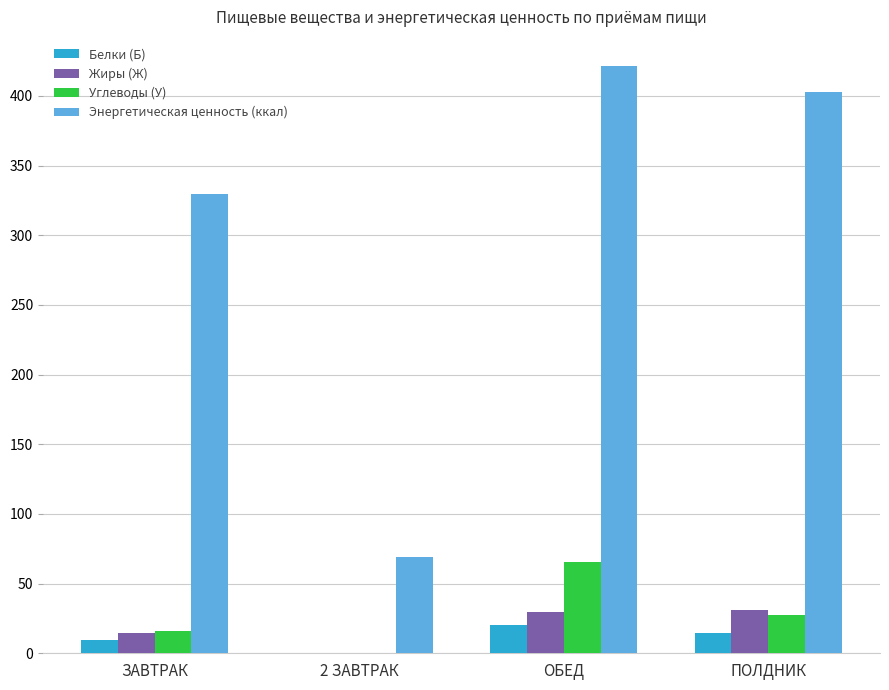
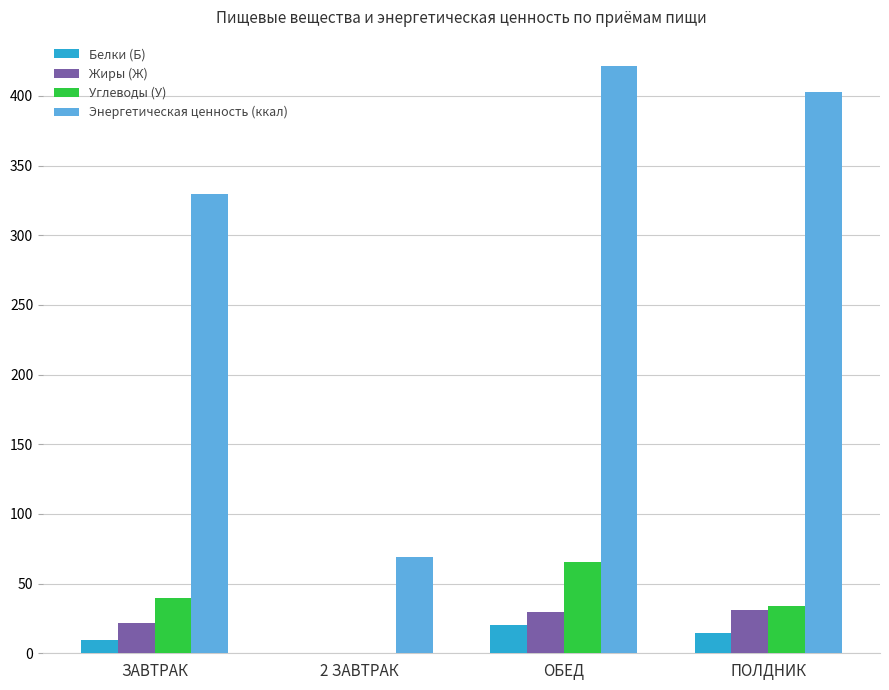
  {
    "Жиры (Ж)": {
-     "ЗАВТРАК": 14,
+     "ЗАВТРАК": 22,
      "2 ЗАВТРАК": 0,
      "ОБЕД": 30,
      "ПОЛДНИК": 31
    },
    "Углеводы (У)": {
-     "ЗАВТРАК": 16,
+     "ЗАВТРАК": 40,
      "2 ЗАВТРАК": 0,
      "ОБЕД": 66,
-     "ПОЛДНИК": 27
+     "ПОЛДНИК": 34
    }
  }
